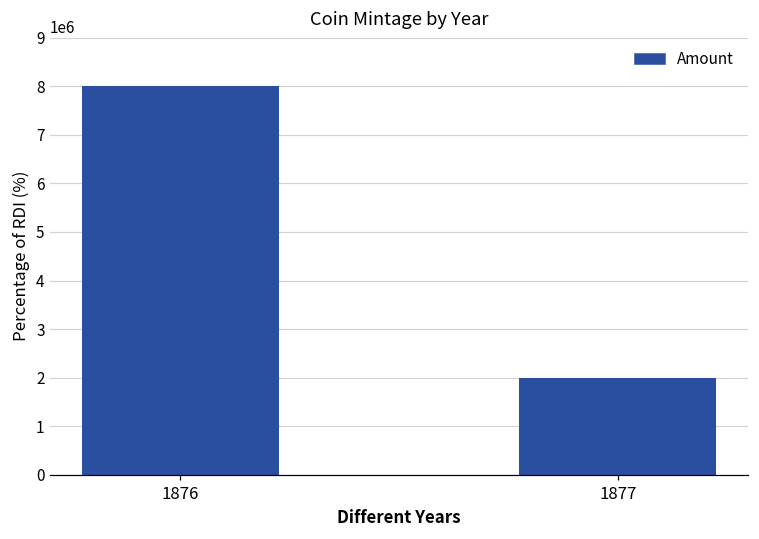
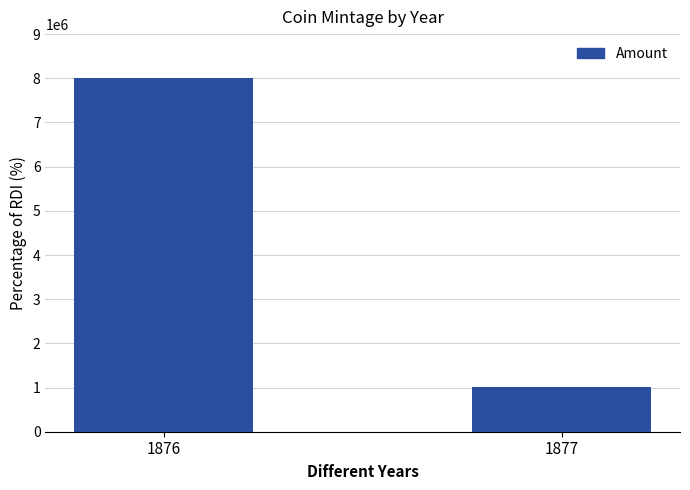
  {
    "1876": 8000000,
-   "1877": 2000000
+   "1877": 1000000
  }
